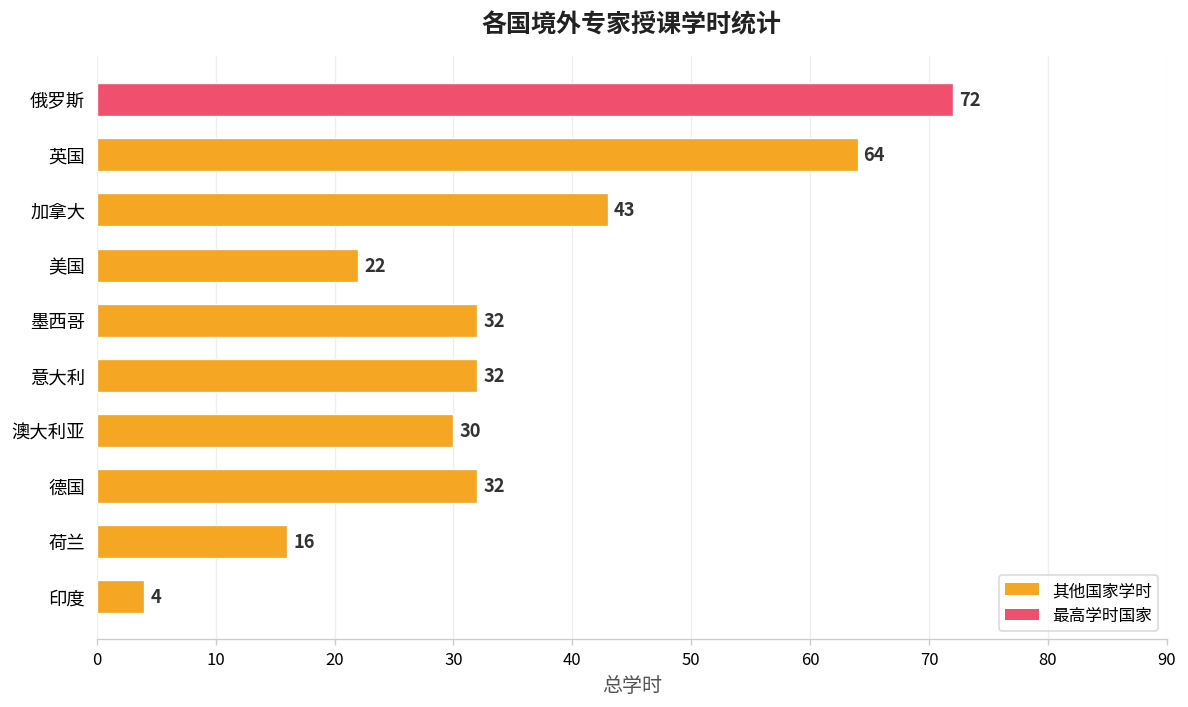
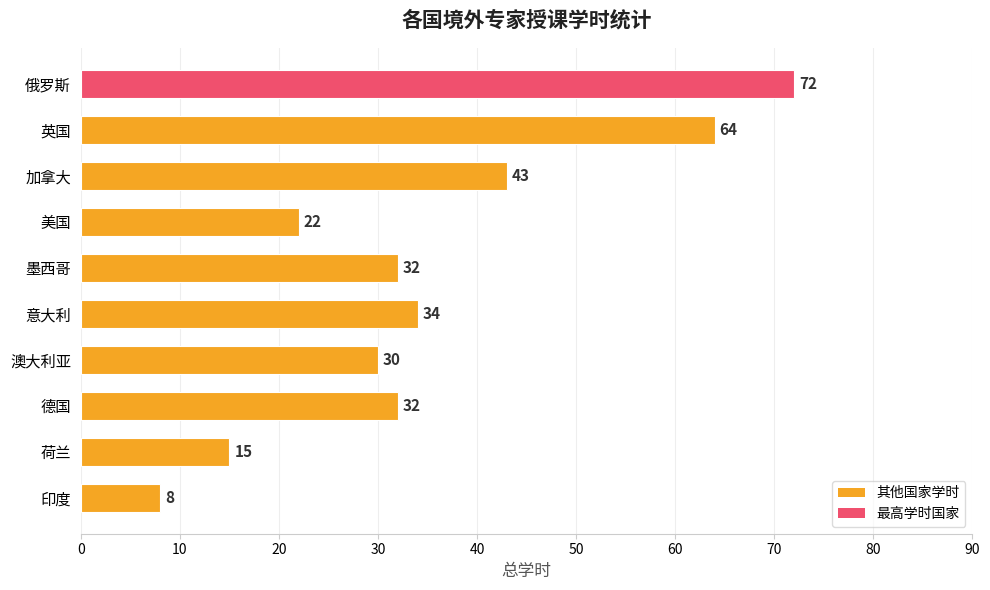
  {
    "俄罗斯": 72,
    "英国": 64,
    "加拿大": 43,
    "美国": 22,
    "墨西哥": 32,
-   "意大利": 32,
+   "意大利": 34,
    "澳大利亚": 30,
    "德国": 32,
-   "荷兰": 16,
-   "印度": 4
+   "荷兰": 15,
+   "印度": 8
  }
